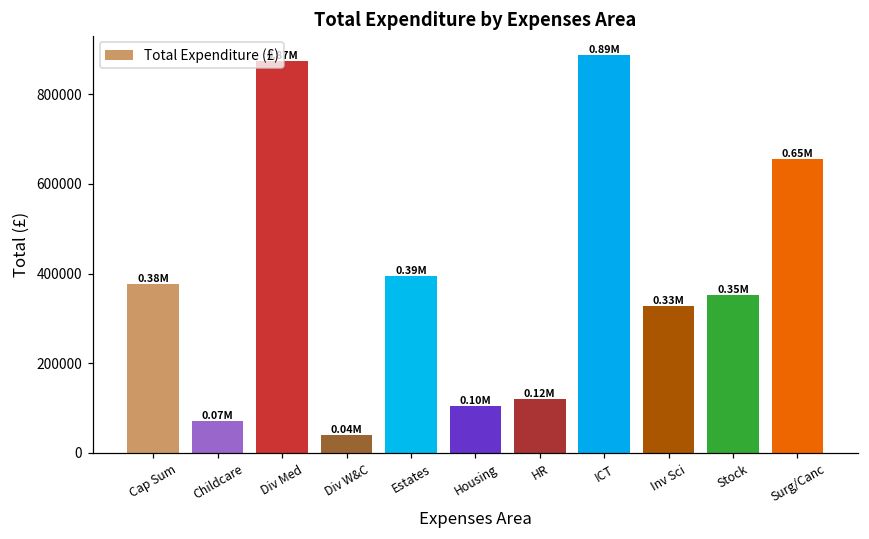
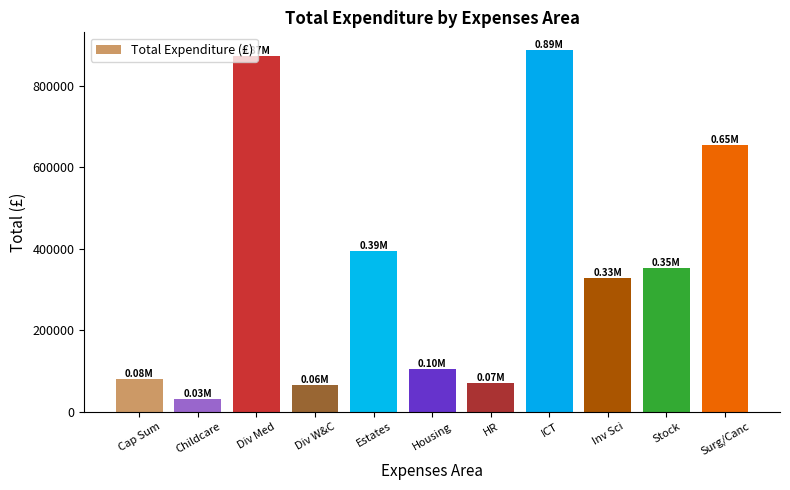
  {
-   "Cap Sum": "0.38M",
-   "Childcare": "0.07M",
-   "Div W&C": "0.04M",
+   "Cap Sum": "0.08M",
+   "Childcare": "0.03M",
+   "Div W&C": "0.06M",
    "Estates": "0.39M",
    "Housing": "0.10M",
-   "HR": "0.12M",
+   "HR": "0.07M",
    "ICT": "0.89M",
    "Inv Sci": "0.33M",
    "Stock": "0.35M",
    "Surg/Canc": "0.65M"
  }
